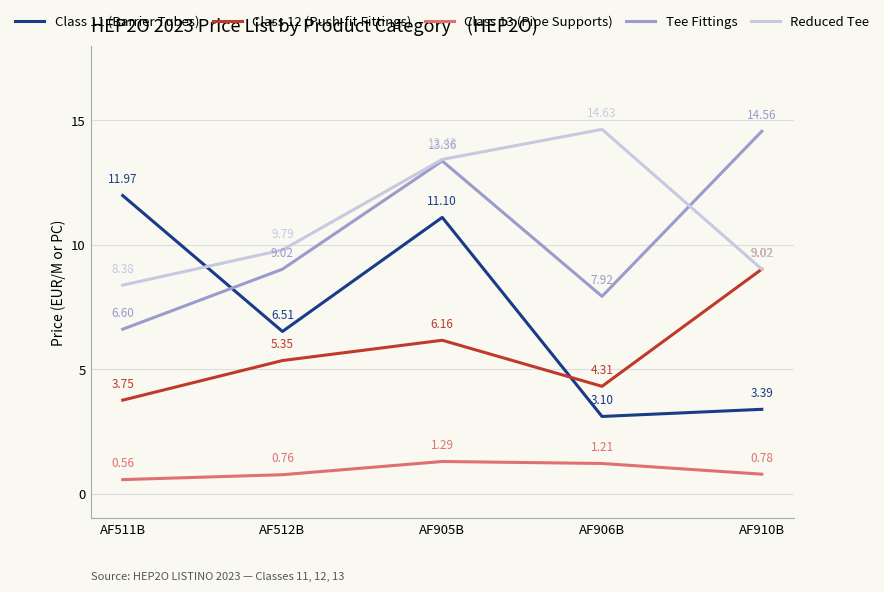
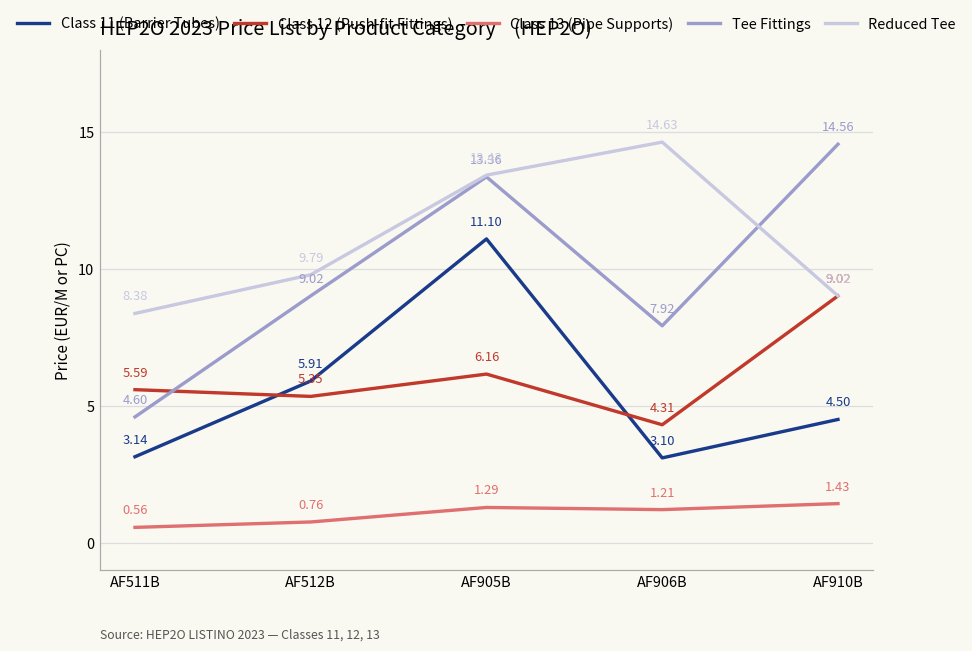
  {
    "Class 11 (Barrier Tubes)": {
-     "AF511B": 11.97,
-     "AF512B": 6.51,
+     "AF511B": 3.14,
+     "AF512B": 5.91,
      "AF905B": 11.10,
      "AF906B": 3.10,
-     "AF910B": 3.39
+     "AF910B": 4.50
    },
    "Class 12 (Push-fit Fittings)": {
-     "AF511B": 3.75,
+     "AF511B": 5.59,
      "AF905B": 6.16,
      "AF906B": 4.31
    },
    "Class 13 (Pipe Supports)": {
      "AF511B": 0.56,
      "AF512B": 0.76,
      "AF905B": 1.29,
      "AF906B": 1.21,
-     "AF910B": 0.78
+     "AF910B": 1.43
    },
    "Tee Fittings": {
-     "AF511B": 6.60,
+     "AF511B": 4.60,
      "AF906B": 7.92,
      "AF910B": 14.56
    },
    "Reduced Tee": {
      "AF511B": 8.38,
      "AF512B": 9.79,
      "AF906B": 14.63
    }
  }
